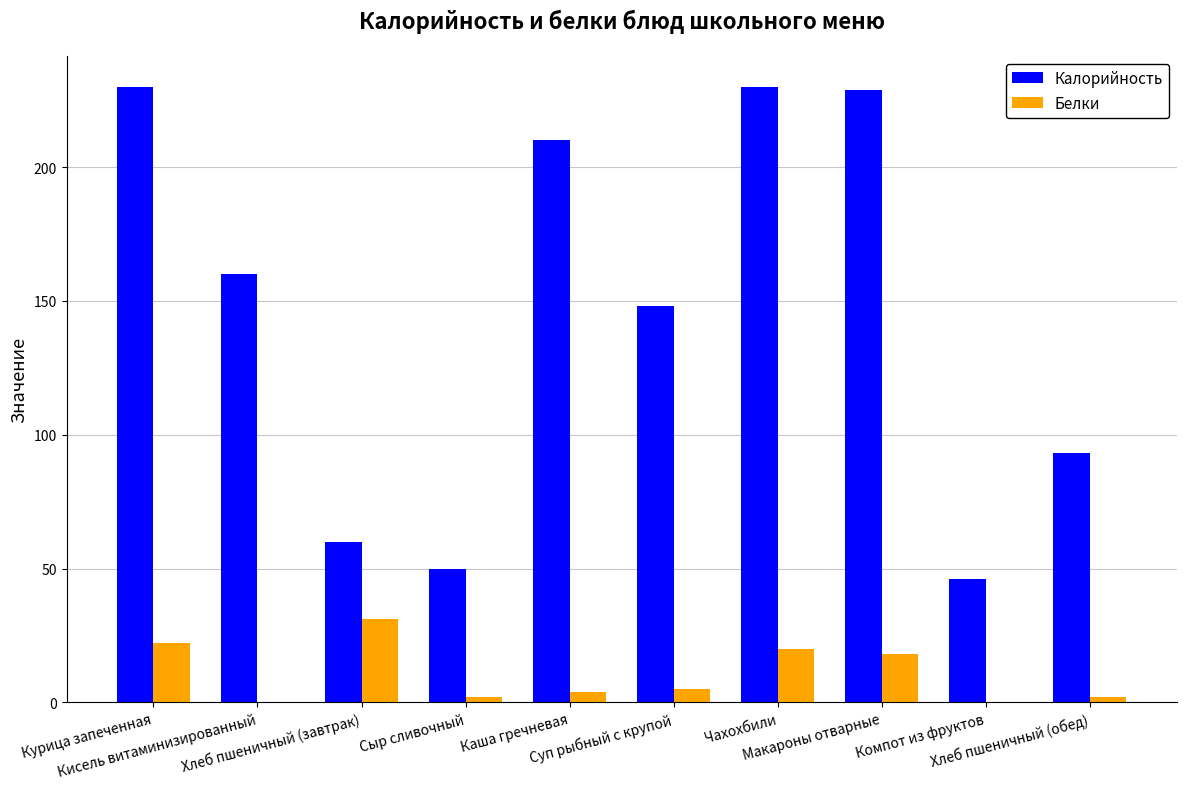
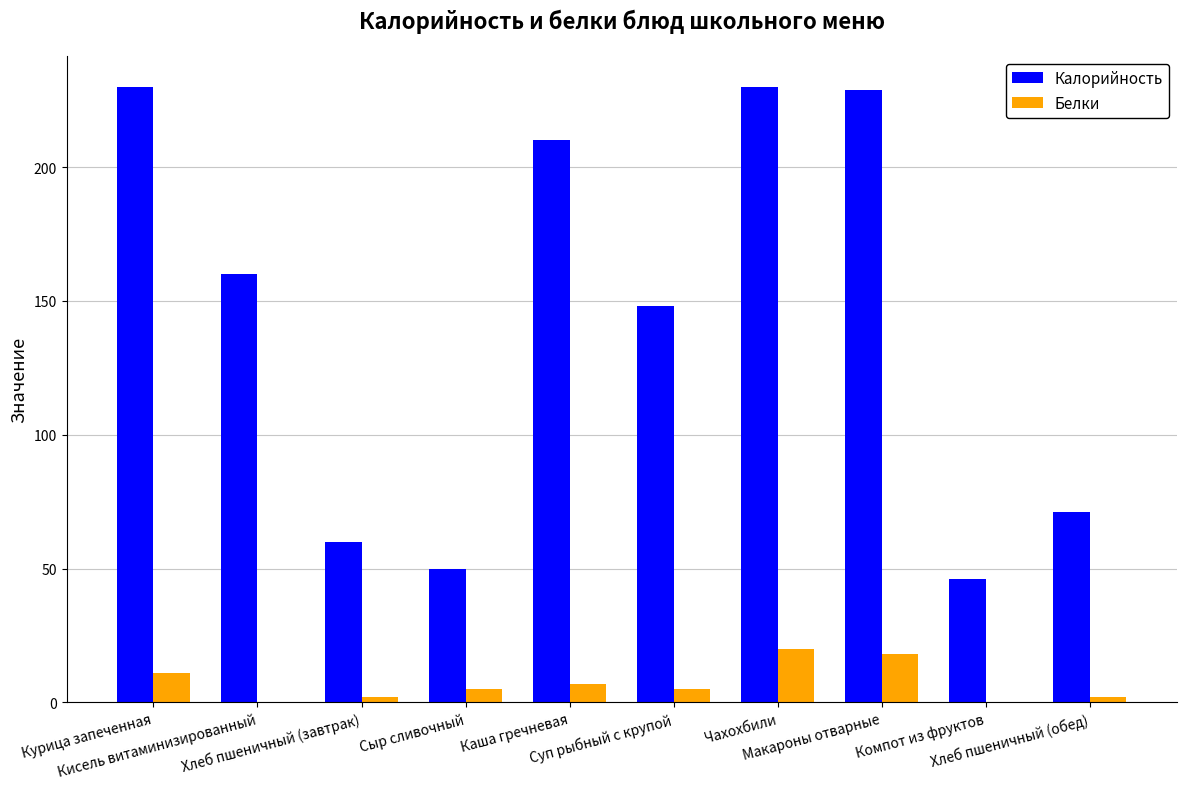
  {
    "Калорийность": {
      "Курица запеченная": 230,
      "Кисель витаминизированный": 160,
      "Хлеб пшеничный (завтрак)": 60,
      "Сыр сливочный": 50,
      "Каша гречневая": 210,
      "Суп рыбный с крупой": 148,
      "Чахохбили": 230,
      "Макароны отварные": 229,
      "Компот из фруктов": 46,
-     "Хлеб пшеничный (обед)": 93
+     "Хлеб пшеничный (обед)": 71
    },
    "Белки": {
-     "Курица запеченная": 22,
+     "Курица запеченная": 11,
      "Кисель витаминизированный": 0,
-     "Хлеб пшеничный (завтрак)": 31,
-     "Сыр сливочный": 2,
-     "Каша гречневая": 4,
+     "Хлеб пшеничный (завтрак)": 2,
+     "Сыр сливочный": 5,
+     "Каша гречневая": 7,
      "Суп рыбный с крупой": 5,
      "Чахохбили": 20,
      "Макароны отварные": 18,
      "Компот из фруктов": 0,
      "Хлеб пшеничный (обед)": 2
    }
  }
